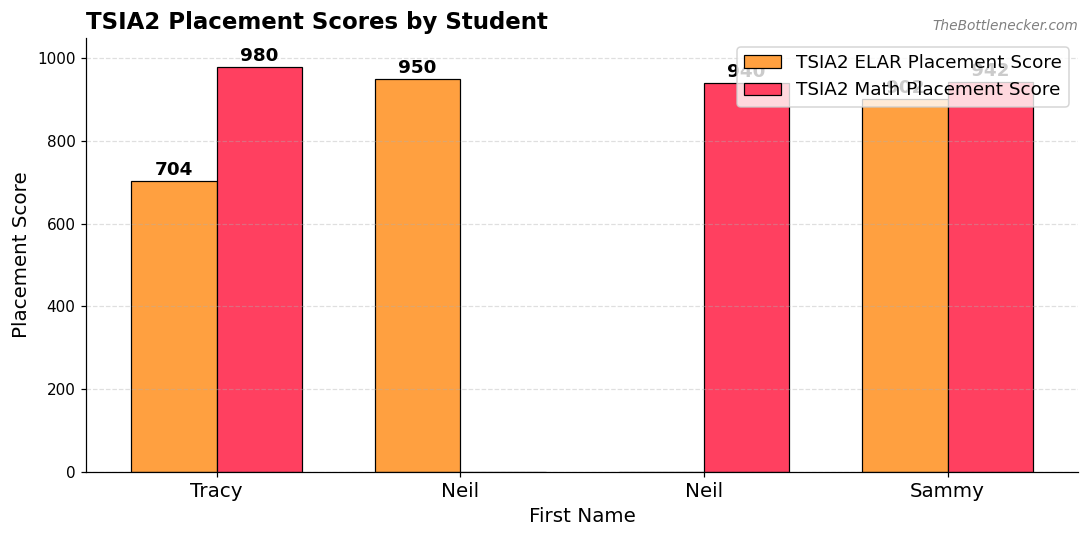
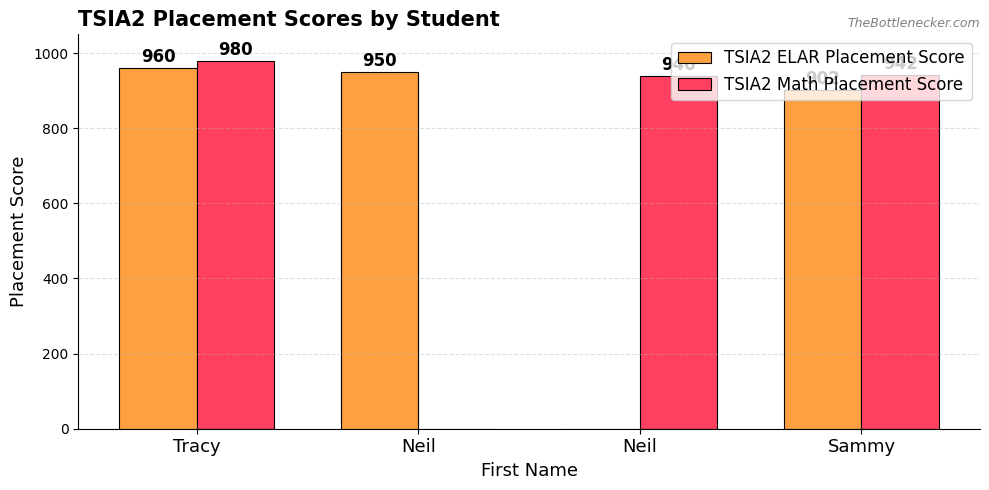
  {
    "TSIA2 ELAR Placement Score": {
-     "Tracy": 704
+     "Tracy": 960
    },
    "TSIA2 Math Placement Score": {
      "Tracy": 980
    }
  }
